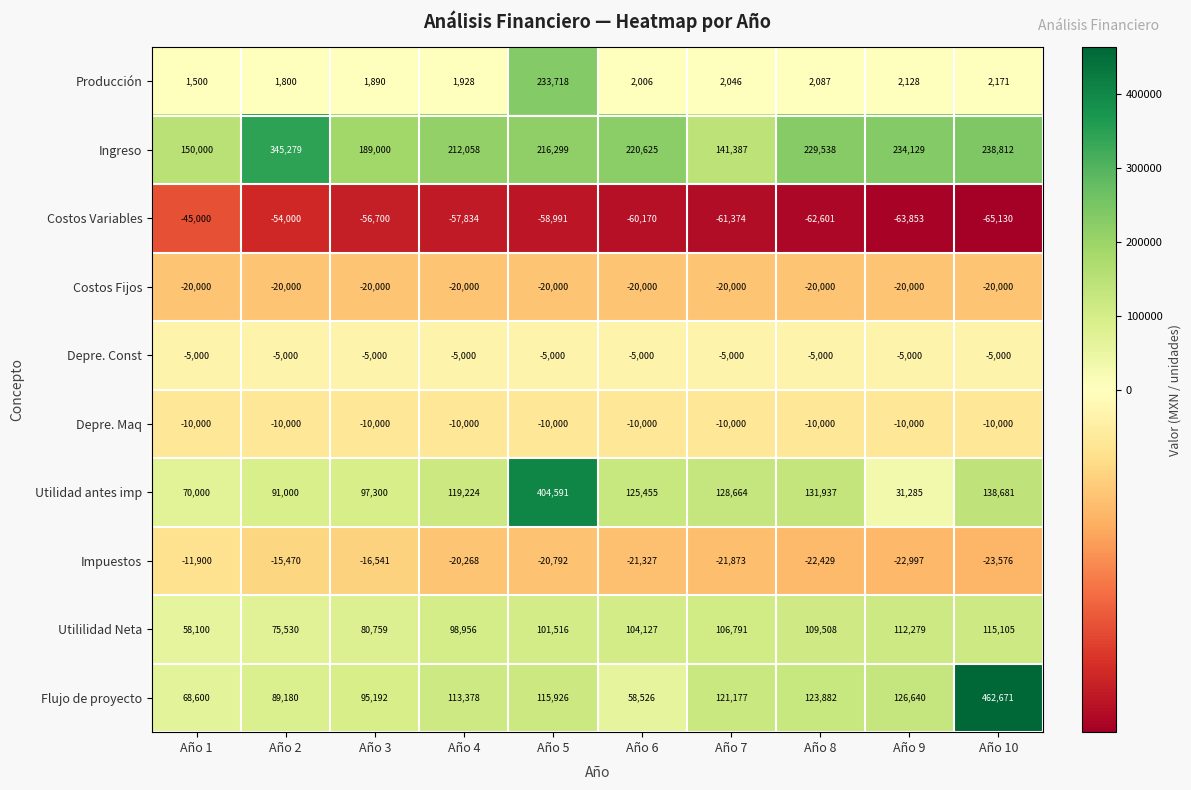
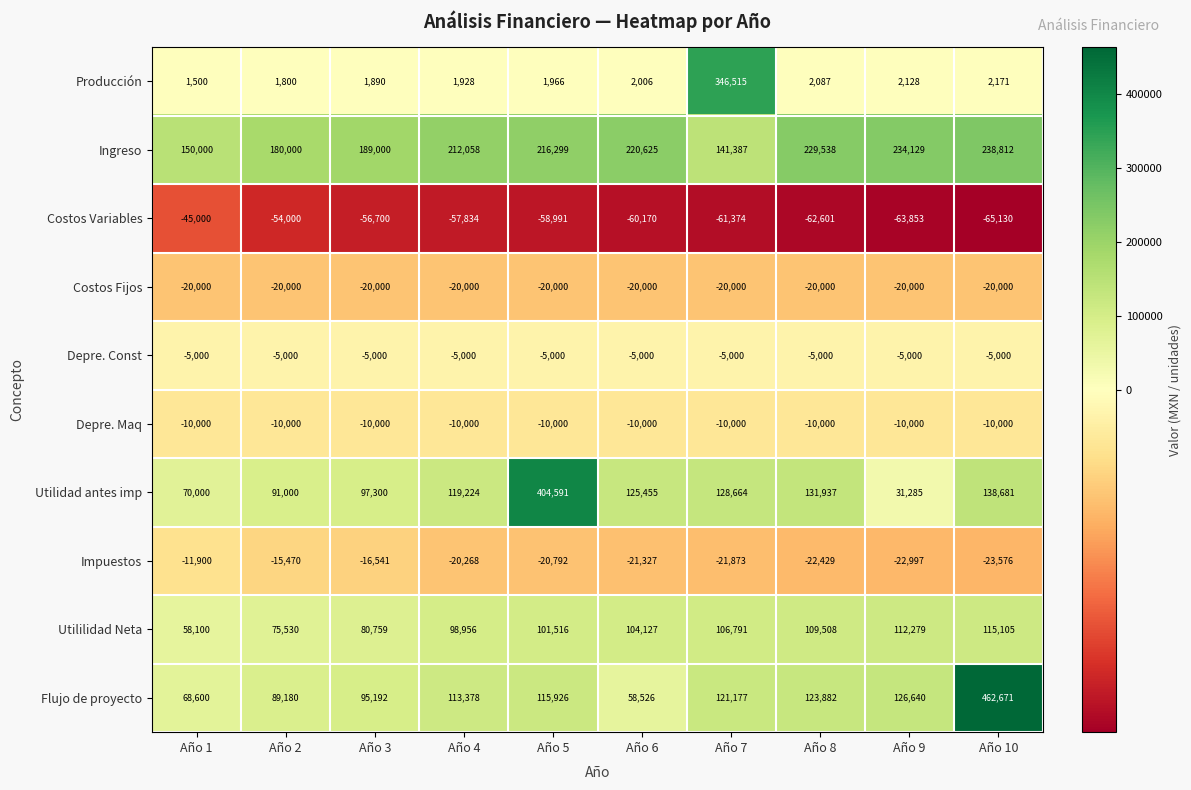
  {
    "Producción": {
      "Año 1": "1,500",
      "Año 2": "1,800",
      "Año 3": "1,890",
      "Año 4": "1,928",
-     "Año 5": "233,718",
+     "Año 5": "1,966",
      "Año 6": "2,006",
-     "Año 7": "2,046",
+     "Año 7": "346,515",
      "Año 8": "2,087",
      "Año 9": "2,128",
      "Año 10": "2,171"
    },
    "Ingreso": {
      "Año 1": "150,000",
-     "Año 2": "345,279",
+     "Año 2": "180,000",
      "Año 3": "189,000",
      "Año 4": "212,058",
      "Año 5": "216,299",
      "Año 6": "220,625",
      "Año 7": "141,387",
      "Año 8": "229,538",
      "Año 9": "234,129",
      "Año 10": "238,812"
    },
    "Costos Variables": {
      "Año 1": "-45,000",
      "Año 2": "-54,000",
      "Año 3": "-56,700",
      "Año 4": "-57,834",
      "Año 5": "-58,991",
      "Año 6": "-60,170",
      "Año 7": "-61,374",
      "Año 8": "-62,601",
      "Año 9": "-63,853",
      "Año 10": "-65,130"
    },
    "Costos Fijos": {
      "Año 1": "-20,000",
      "Año 2": "-20,000",
      "Año 3": "-20,000",
      "Año 4": "-20,000",
      "Año 5": "-20,000",
      "Año 6": "-20,000",
      "Año 7": "-20,000",
      "Año 8": "-20,000",
      "Año 9": "-20,000",
      "Año 10": "-20,000"
    },
    "Depre. Const": {
      "Año 1": "-5,000",
      "Año 2": "-5,000",
      "Año 3": "-5,000",
      "Año 4": "-5,000",
      "Año 5": "-5,000",
      "Año 6": "-5,000",
      "Año 7": "-5,000",
      "Año 8": "-5,000",
      "Año 9": "-5,000",
      "Año 10": "-5,000"
    },
    "Depre. Maq": {
      "Año 1": "-10,000",
      "Año 2": "-10,000",
      "Año 3": "-10,000",
      "Año 4": "-10,000",
      "Año 5": "-10,000",
      "Año 6": "-10,000",
      "Año 7": "-10,000",
      "Año 8": "-10,000",
      "Año 9": "-10,000",
      "Año 10": "-10,000"
    },
    "Utilidad antes imp": {
      "Año 1": "70,000",
      "Año 2": "91,000",
      "Año 3": "97,300",
      "Año 4": "119,224",
      "Año 5": "404,591",
      "Año 6": "125,455",
      "Año 7": "128,664",
      "Año 8": "131,937",
      "Año 9": "31,285",
      "Año 10": "138,681"
    },
    "Impuestos": {
      "Año 1": "-11,900",
      "Año 2": "-15,470",
      "Año 3": "-16,541",
      "Año 4": "-20,268",
      "Año 5": "-20,792",
      "Año 6": "-21,327",
      "Año 7": "-21,873",
      "Año 8": "-22,429",
      "Año 9": "-22,997",
      "Año 10": "-23,576"
    },
    "Utililidad Neta": {
      "Año 1": "58,100",
      "Año 2": "75,530",
      "Año 3": "80,759",
      "Año 4": "98,956",
      "Año 5": "101,516",
      "Año 6": "104,127",
      "Año 7": "106,791",
      "Año 8": "109,508",
      "Año 9": "112,279",
      "Año 10": "115,105"
    },
    "Flujo de proyecto": {
      "Año 1": "68,600",
      "Año 2": "89,180",
      "Año 3": "95,192",
      "Año 4": "113,378",
      "Año 5": "115,926",
      "Año 6": "58,526",
      "Año 7": "121,177",
      "Año 8": "123,882",
      "Año 9": "126,640",
      "Año 10": "462,671"
    }
  }
